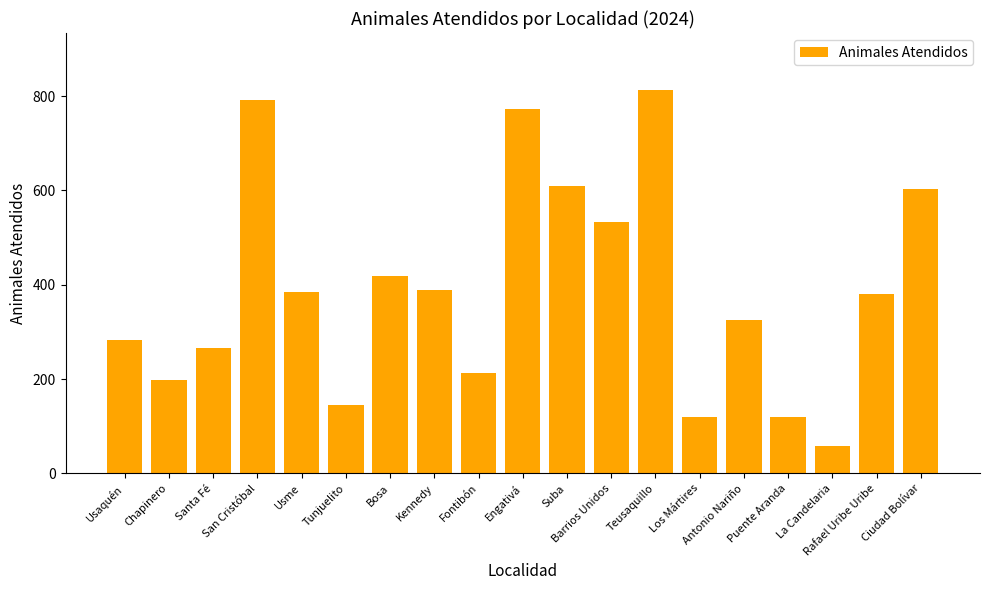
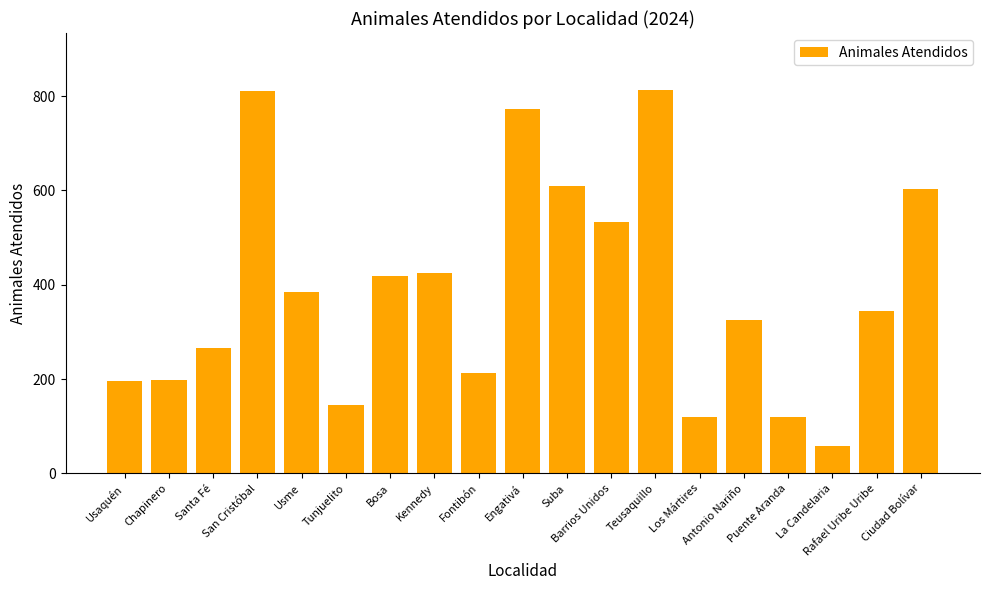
  {
-   "Usaquén": 280,
+   "Usaquén": 200,
    "Chapinero": 200,
    "Santa Fé": 270,
-   "San Cristóbal": 790,
+   "San Cristóbal": 810,
    "Usme": 390,
    "Tunjuelito": 150,
    "Bosa": 420,
-   "Kennedy": 390,
+   "Kennedy": 430,
    "Fontibón": 210,
    "Engativá": 770,
    "Suba": 610,
    "Barrios Unidos": 530,
    "Teusaquillo": 810,
    "Los Mártires": 120,
    "Antonio Nariño": 330,
    "Puente Aranda": 120,
    "La Candelaria": 60,
-   "Rafael Uribe Uribe": 380,
+   "Rafael Uribe Uribe": 340,
    "Ciudad Bolívar": 600
  }
